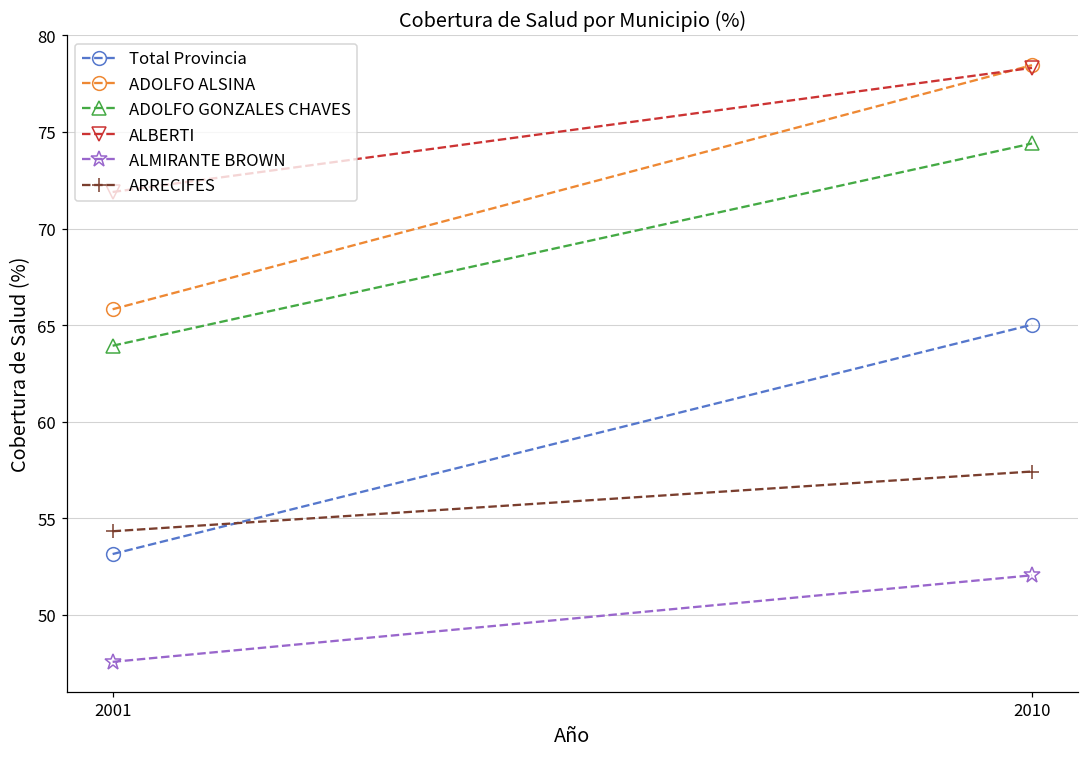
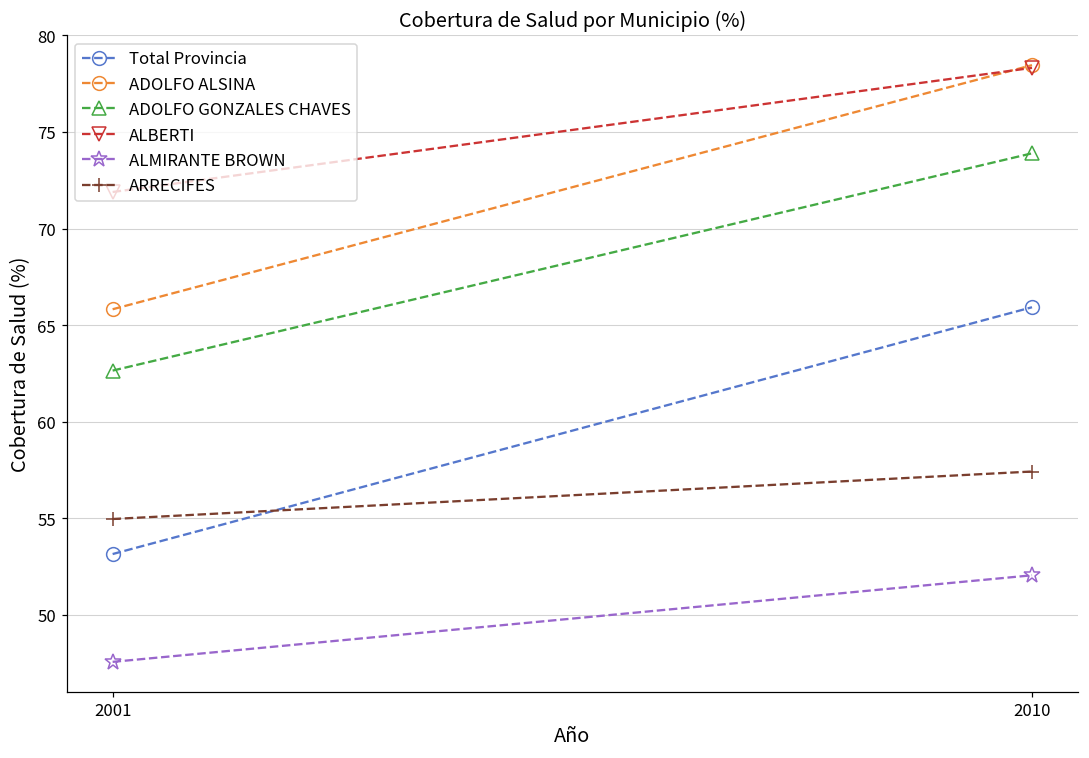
  {
    "Total Provincia": {
      "2001": 53.1,
-     "2010": 65.0
+     "2010": 65.9
    },
    "ADOLFO ALSINA": {
      "2001": 65.8
    },
    "ADOLFO GONZALES CHAVES": {
-     "2001": 63.9,
-     "2010": 74.4
+     "2001": 62.6,
+     "2010": 73.9
    },
    "ALMIRANTE BROWN": {
      "2001": 47.6,
      "2010": 52.0
    },
    "ARRECIFES": {
-     "2001": 54.3,
+     "2001": 55.0,
      "2010": 57.4
    }
  }
